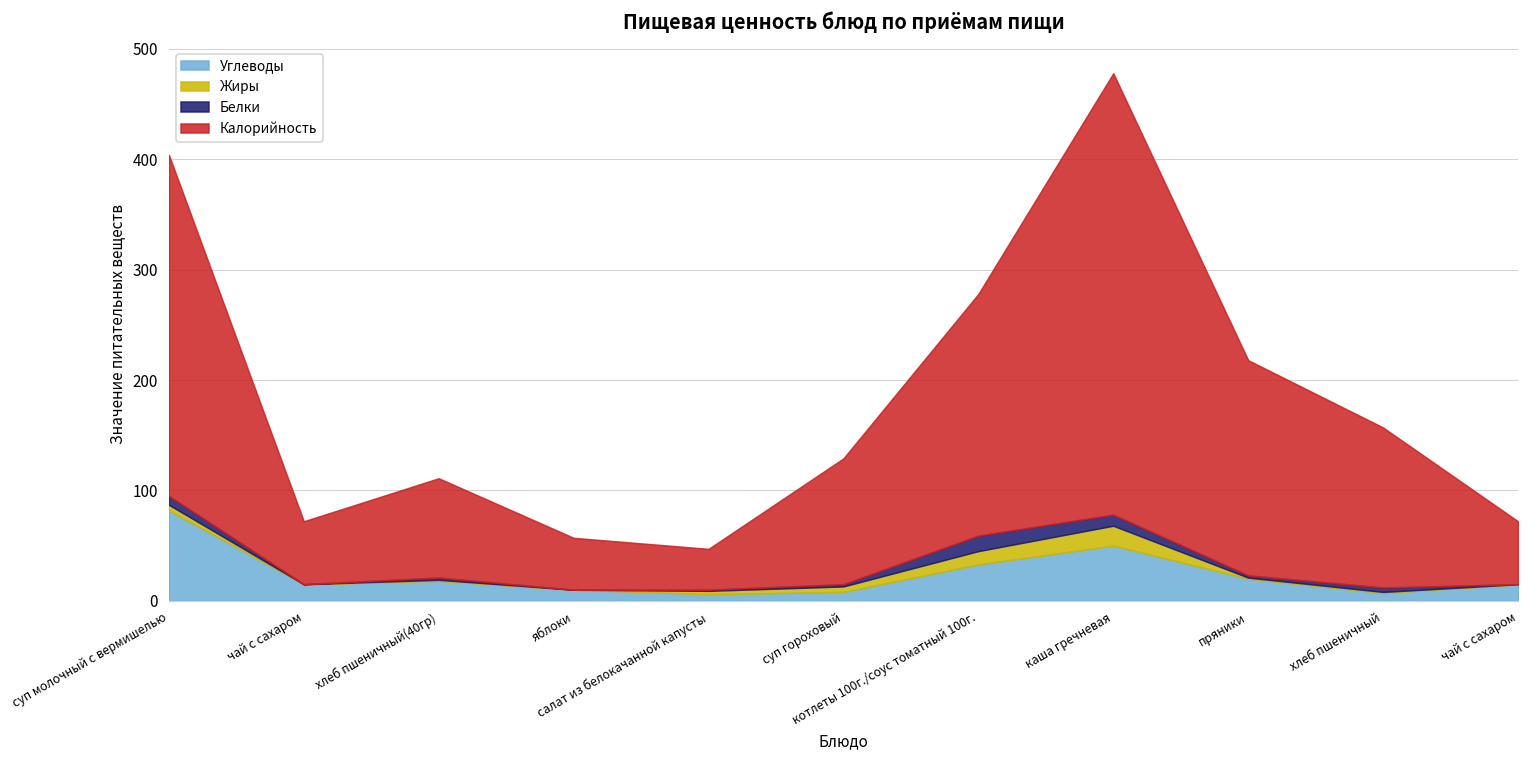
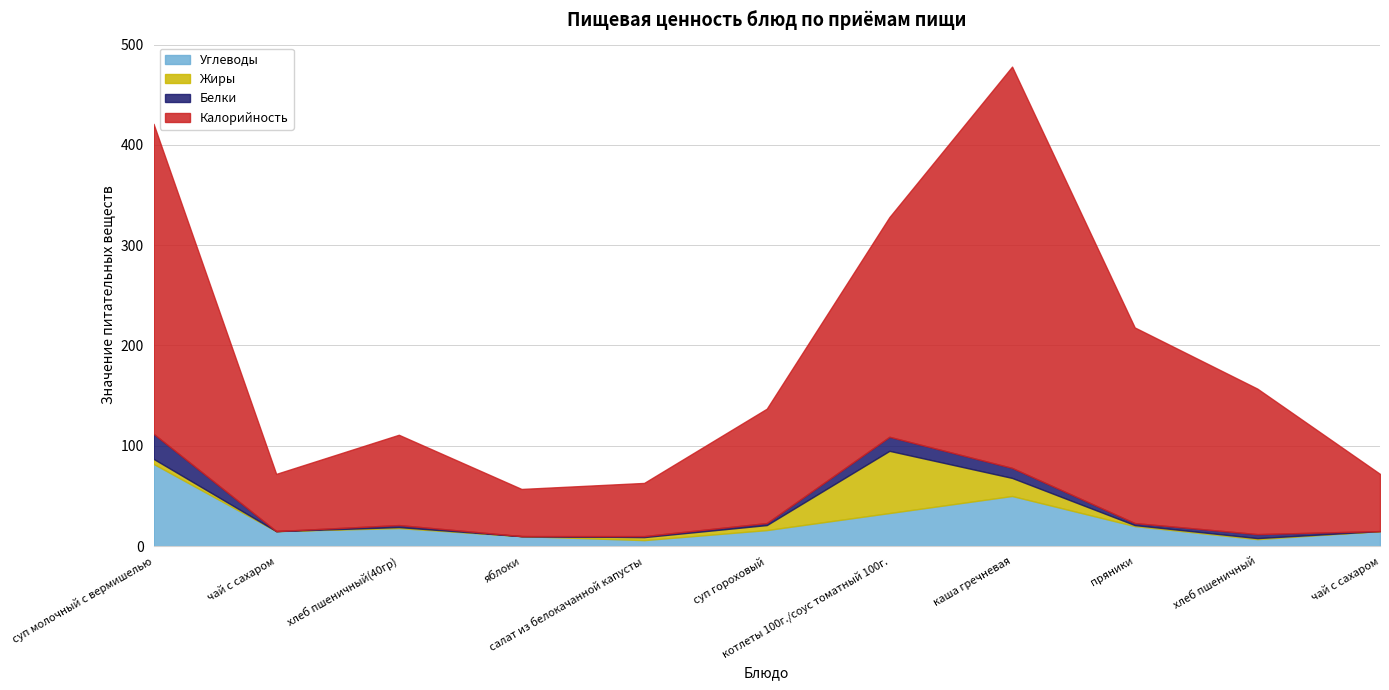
  {
    "Углеводы": {
      "суп молочный с вермишелью": 82,
      "салат из белокачанной капусты": 6,
-     "суп гороховый": 8,
+     "суп гороховый": 16,
      "котлеты 100г./соус томатный 100г.": 33,
      "каша гречневая": 50
    },
    "Жиры": {
      "суп молочный с вермишелью": 5,
-     "котлеты 100г./соус томатный 100г.": 12,
+     "котлеты 100г./соус томатный 100г.": 62,
      "каша гречневая": 18
    },
    "Белки": {
-     "суп молочный с вермишелью": 8,
+     "суп молочный с вермишелью": 25,
      "котлеты 100г./соус томатный 100г.": 14,
      "каша гречневая": 10,
      "хлеб пшеничный": 4
    },
    "Калорийность": {
      "суп молочный с вермишелью": 309,
      "хлеб пшеничный(40гр)": 90,
      "яблоки": 47,
-     "салат из белокачанной капусты": 37,
+     "салат из белокачанной капусты": 53,
      "суп гороховый": 114,
      "котлеты 100г./соус томатный 100г.": 219,
      "каша гречневая": 400,
      "пряники": 195,
      "хлеб пшеничный": 145
    }
  }
